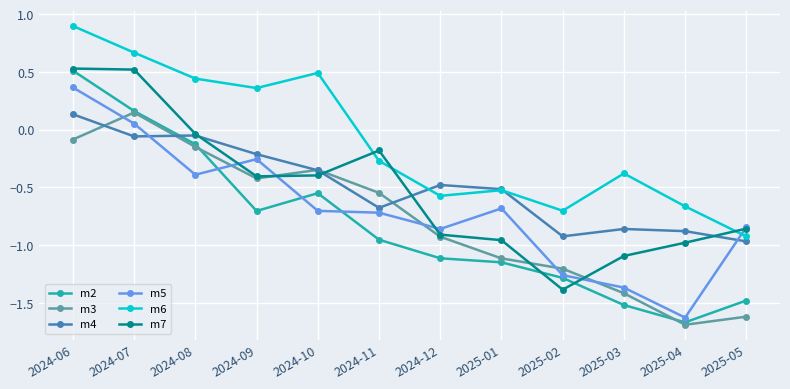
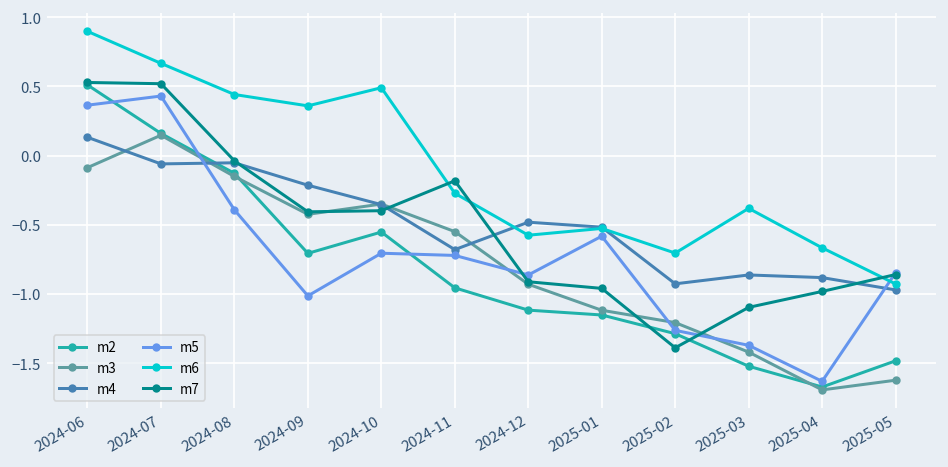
  {
    "m5": {
      "2024-06": 0.37,
-     "2024-07": 0.05,
+     "2024-07": 0.43,
      "2024-08": -0.39,
-     "2024-09": -0.26,
+     "2024-09": -1.01,
      "2024-10": -0.70,
      "2024-11": -0.72,
      "2024-12": -0.86,
-     "2025-01": -0.68,
+     "2025-01": -0.58,
      "2025-02": -1.26,
      "2025-03": -1.37,
      "2025-04": -1.63
    }
  }
